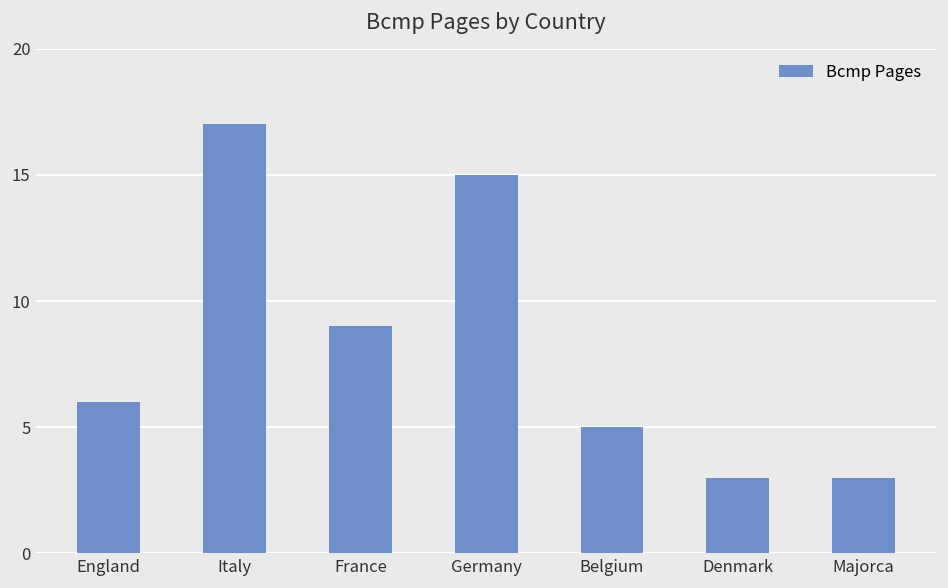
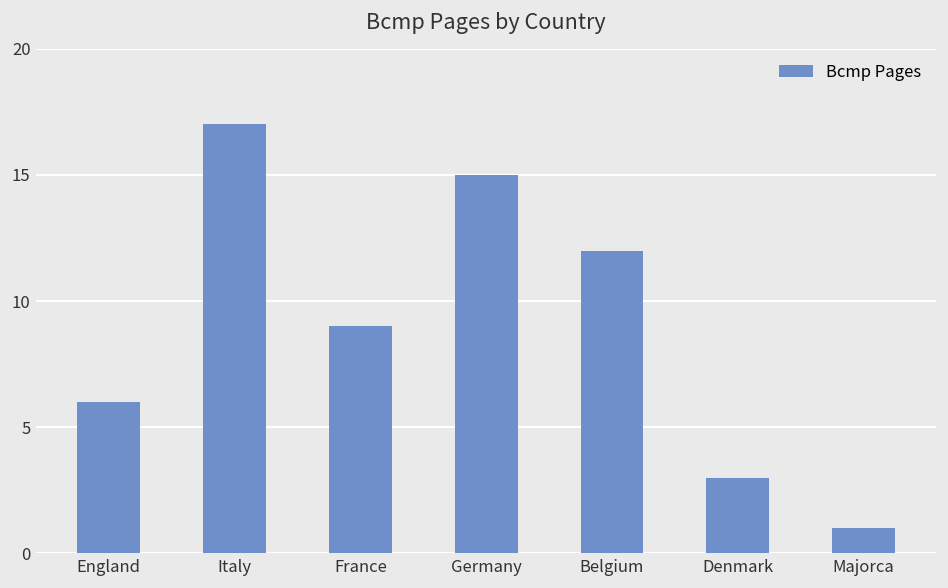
  {
    "England": 6,
    "Italy": 17,
    "France": 9,
    "Germany": 15,
-   "Belgium": 5,
+   "Belgium": 12,
    "Denmark": 3,
-   "Majorca": 3
+   "Majorca": 1
  }
